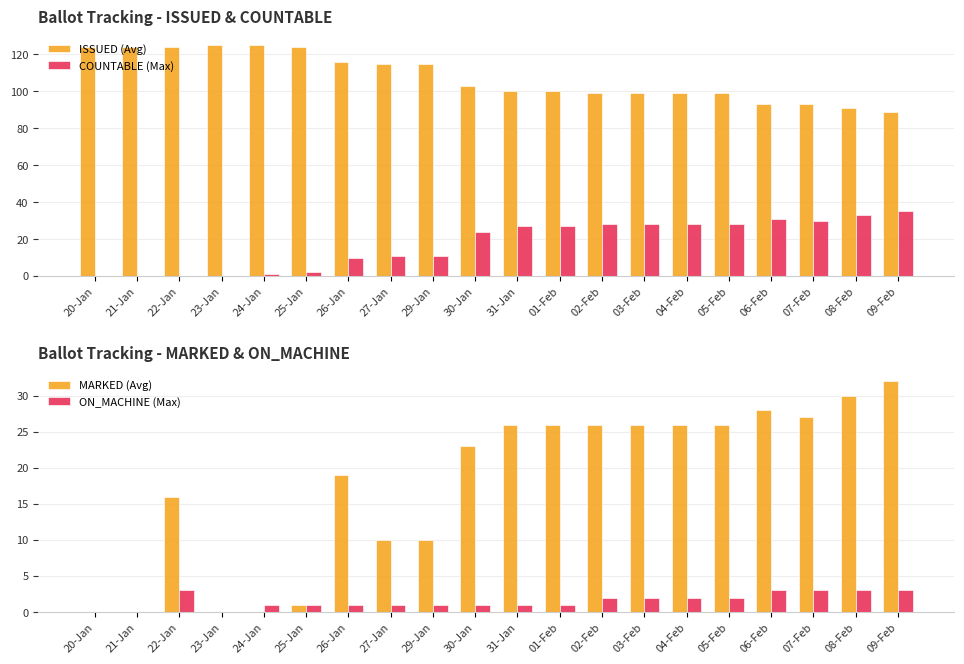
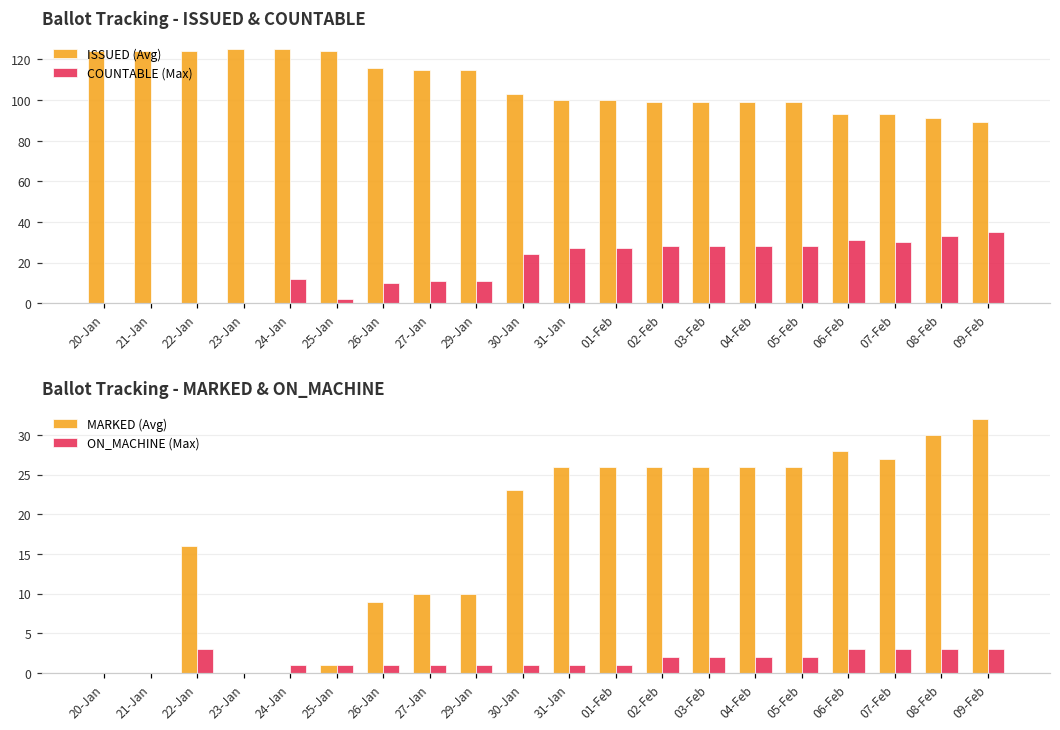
  {
    "Ballot Tracking - ISSUED & COUNTABLE": {
      "ISSUED (Avg)": {
        "20-Jan": 124,
        "21-Jan": 124,
        "22-Jan": 124,
        "23-Jan": 125,
        "24-Jan": 125,
        "25-Jan": 124,
        "26-Jan": 116,
        "27-Jan": 115,
        "29-Jan": 115,
        "30-Jan": 103,
        "31-Jan": 100,
        "01-Feb": 100,
        "02-Feb": 99,
        "03-Feb": 99,
        "04-Feb": 99,
        "05-Feb": 99,
        "06-Feb": 93,
        "07-Feb": 93,
        "08-Feb": 91,
        "09-Feb": 89
      },
      "COUNTABLE (Max)": {
        "20-Jan": 0,
        "21-Jan": 0,
        "22-Jan": 0,
        "23-Jan": 0,
-       "24-Jan": 1,
+       "24-Jan": 12,
        "25-Jan": 2,
        "26-Jan": 10,
        "27-Jan": 11,
        "29-Jan": 11,
        "30-Jan": 24,
        "31-Jan": 27,
        "01-Feb": 27,
        "02-Feb": 28,
        "03-Feb": 28,
        "04-Feb": 28,
        "05-Feb": 28,
        "06-Feb": 31,
        "07-Feb": 30,
        "08-Feb": 33,
        "09-Feb": 35
      }
    },
    "Ballot Tracking - MARKED & ON_MACHINE": {
      "MARKED (Avg)": {
        "20-Jan": 0,
        "21-Jan": 0,
        "22-Jan": 16,
        "23-Jan": 0,
        "24-Jan": 0,
        "25-Jan": 1,
-       "26-Jan": 19,
+       "26-Jan": 9,
        "27-Jan": 10,
        "29-Jan": 10,
        "30-Jan": 23,
        "31-Jan": 26,
        "01-Feb": 26,
        "02-Feb": 26,
        "03-Feb": 26,
        "04-Feb": 26,
        "05-Feb": 26,
        "06-Feb": 28,
        "07-Feb": 27,
        "08-Feb": 30,
        "09-Feb": 32
      },
      "ON_MACHINE (Max)": {
        "20-Jan": 0,
        "21-Jan": 0,
        "22-Jan": 3,
        "23-Jan": 0,
        "24-Jan": 1,
        "25-Jan": 1,
        "26-Jan": 1,
        "27-Jan": 1,
        "29-Jan": 1,
        "30-Jan": 1,
        "31-Jan": 1,
        "01-Feb": 1,
        "02-Feb": 2,
        "03-Feb": 2,
        "04-Feb": 2,
        "05-Feb": 2,
        "06-Feb": 3,
        "07-Feb": 3,
        "08-Feb": 3,
        "09-Feb": 3
      }
    }
  }
